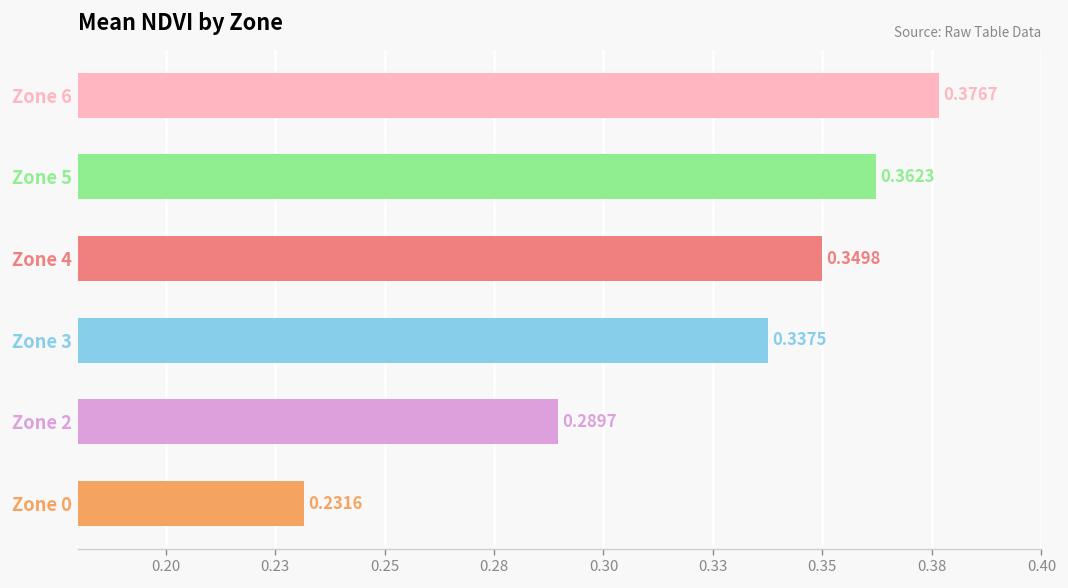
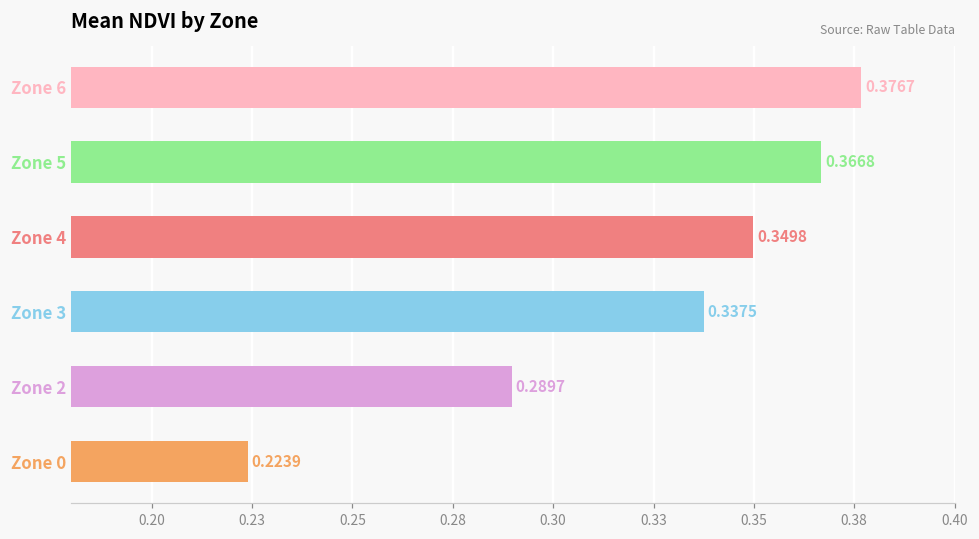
  {
    "Zone 6": 0.3767,
-   "Zone 5": 0.3623,
+   "Zone 5": 0.3668,
    "Zone 4": 0.3498,
    "Zone 3": 0.3375,
    "Zone 2": 0.2897,
-   "Zone 0": 0.2316
+   "Zone 0": 0.2239
  }
